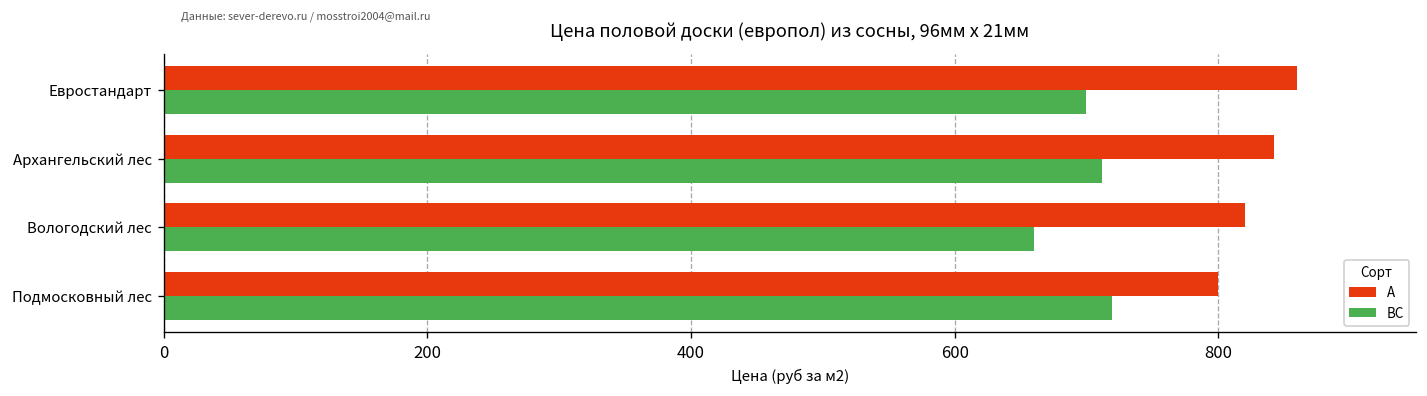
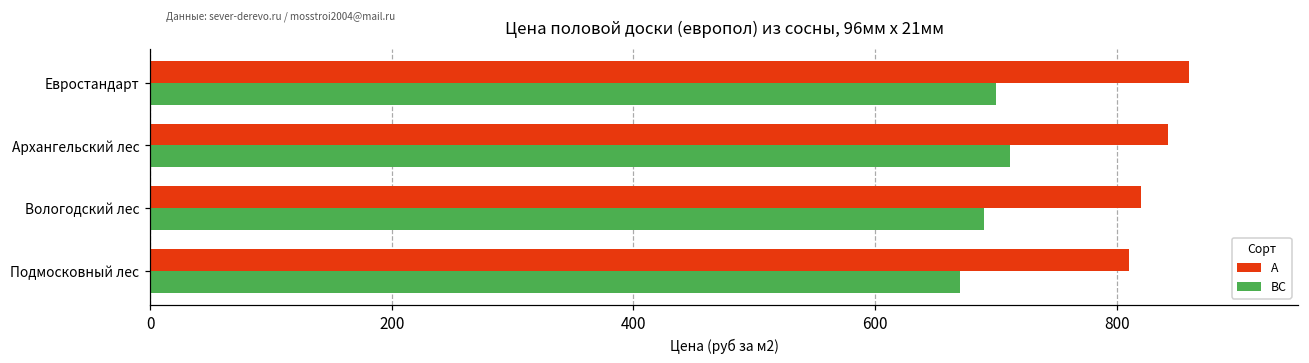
  {
    "А": {
      "Евростандарт": 860,
      "Архангельский лес": 842,
      "Вологодский лес": 820,
-     "Подмосковный лес": 800
+     "Подмосковный лес": 810
    },
    "ВС": {
      "Евростандарт": 700,
      "Архангельский лес": 712,
-     "Вологодский лес": 660,
-     "Подмосковный лес": 719
+     "Вологодский лес": 690,
+     "Подмосковный лес": 670
    }
  }
